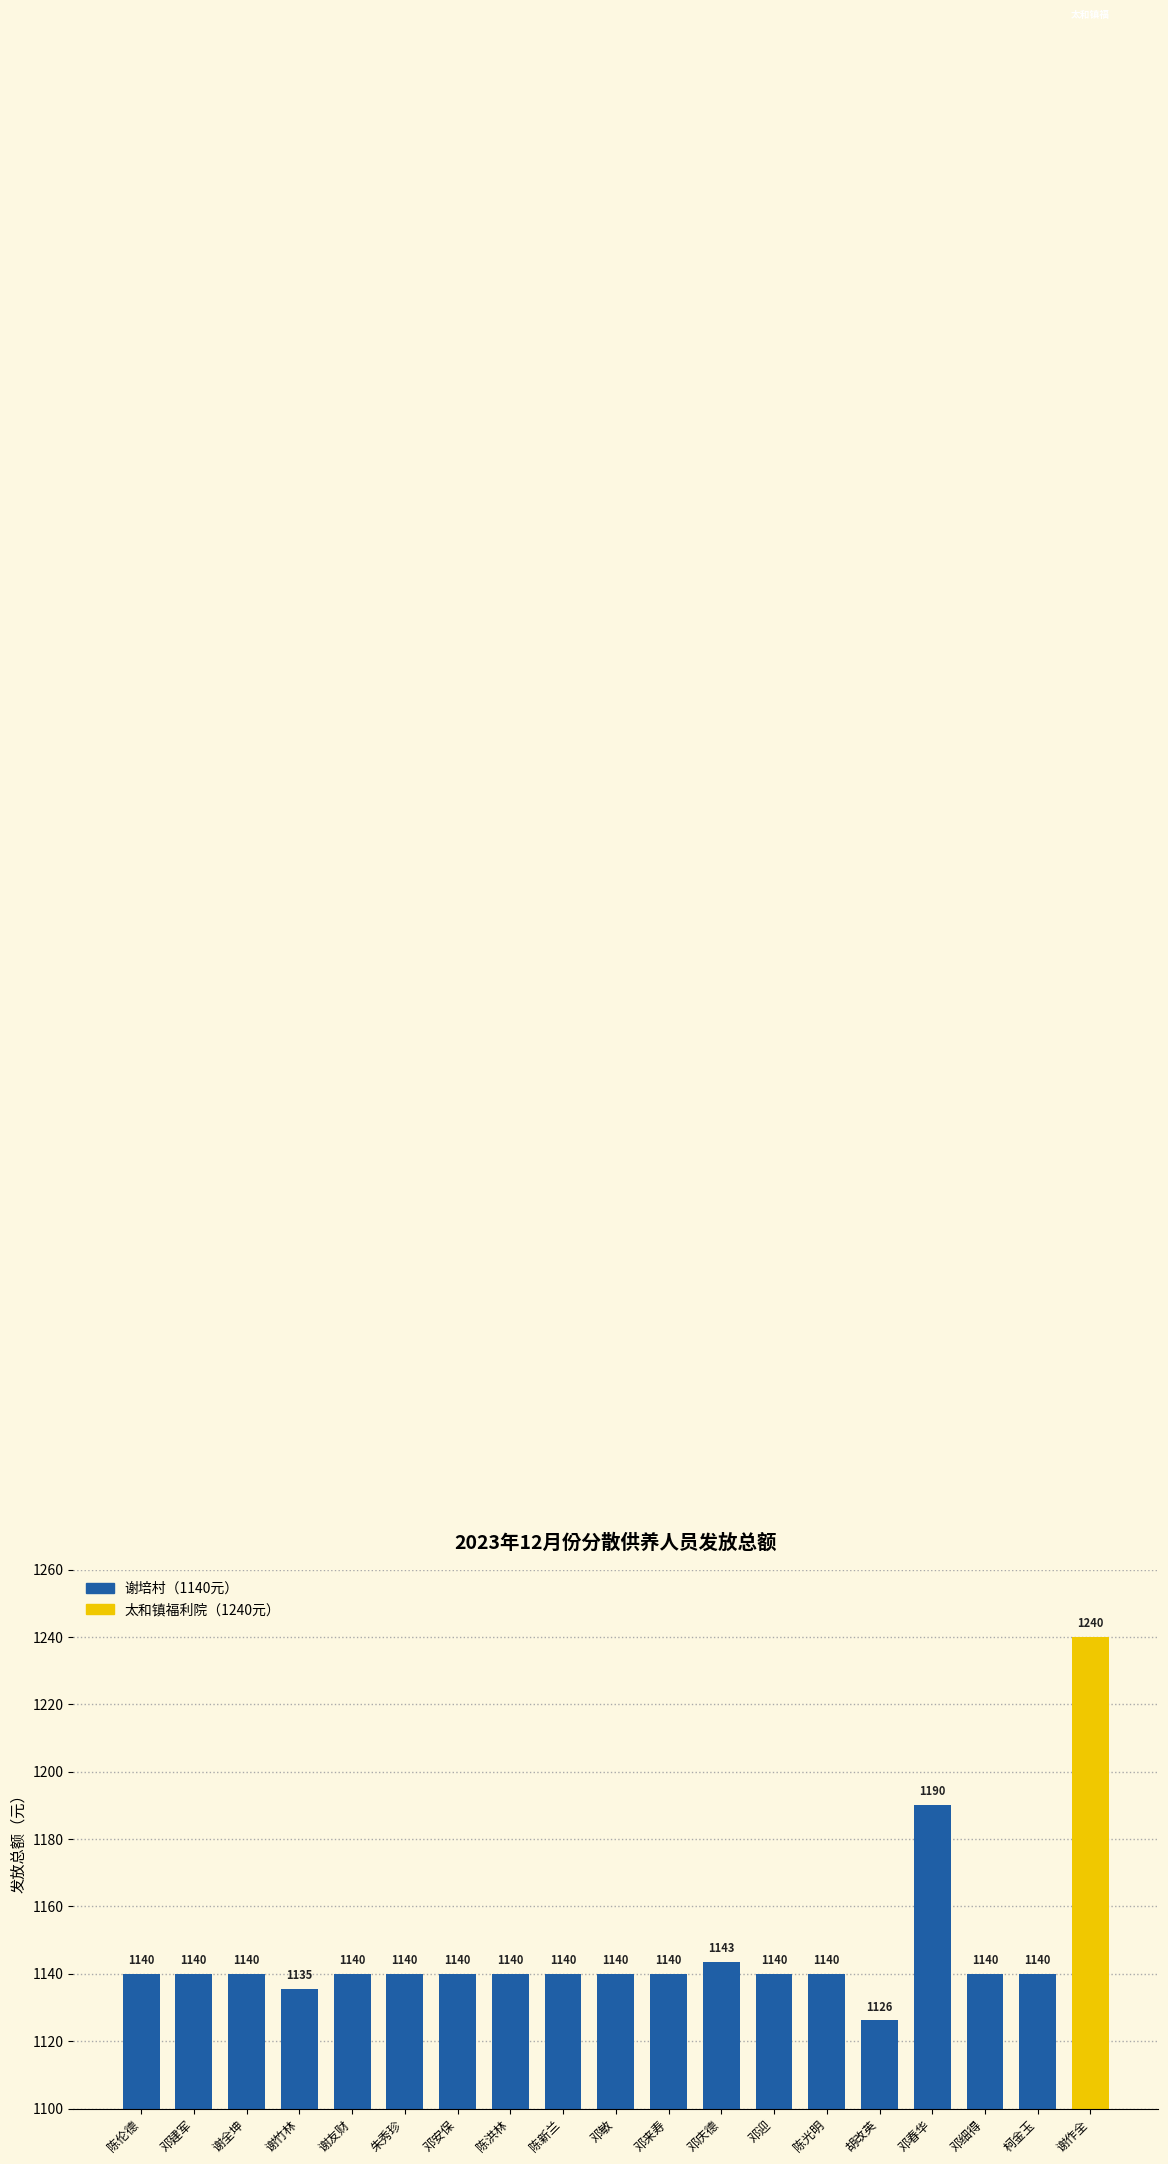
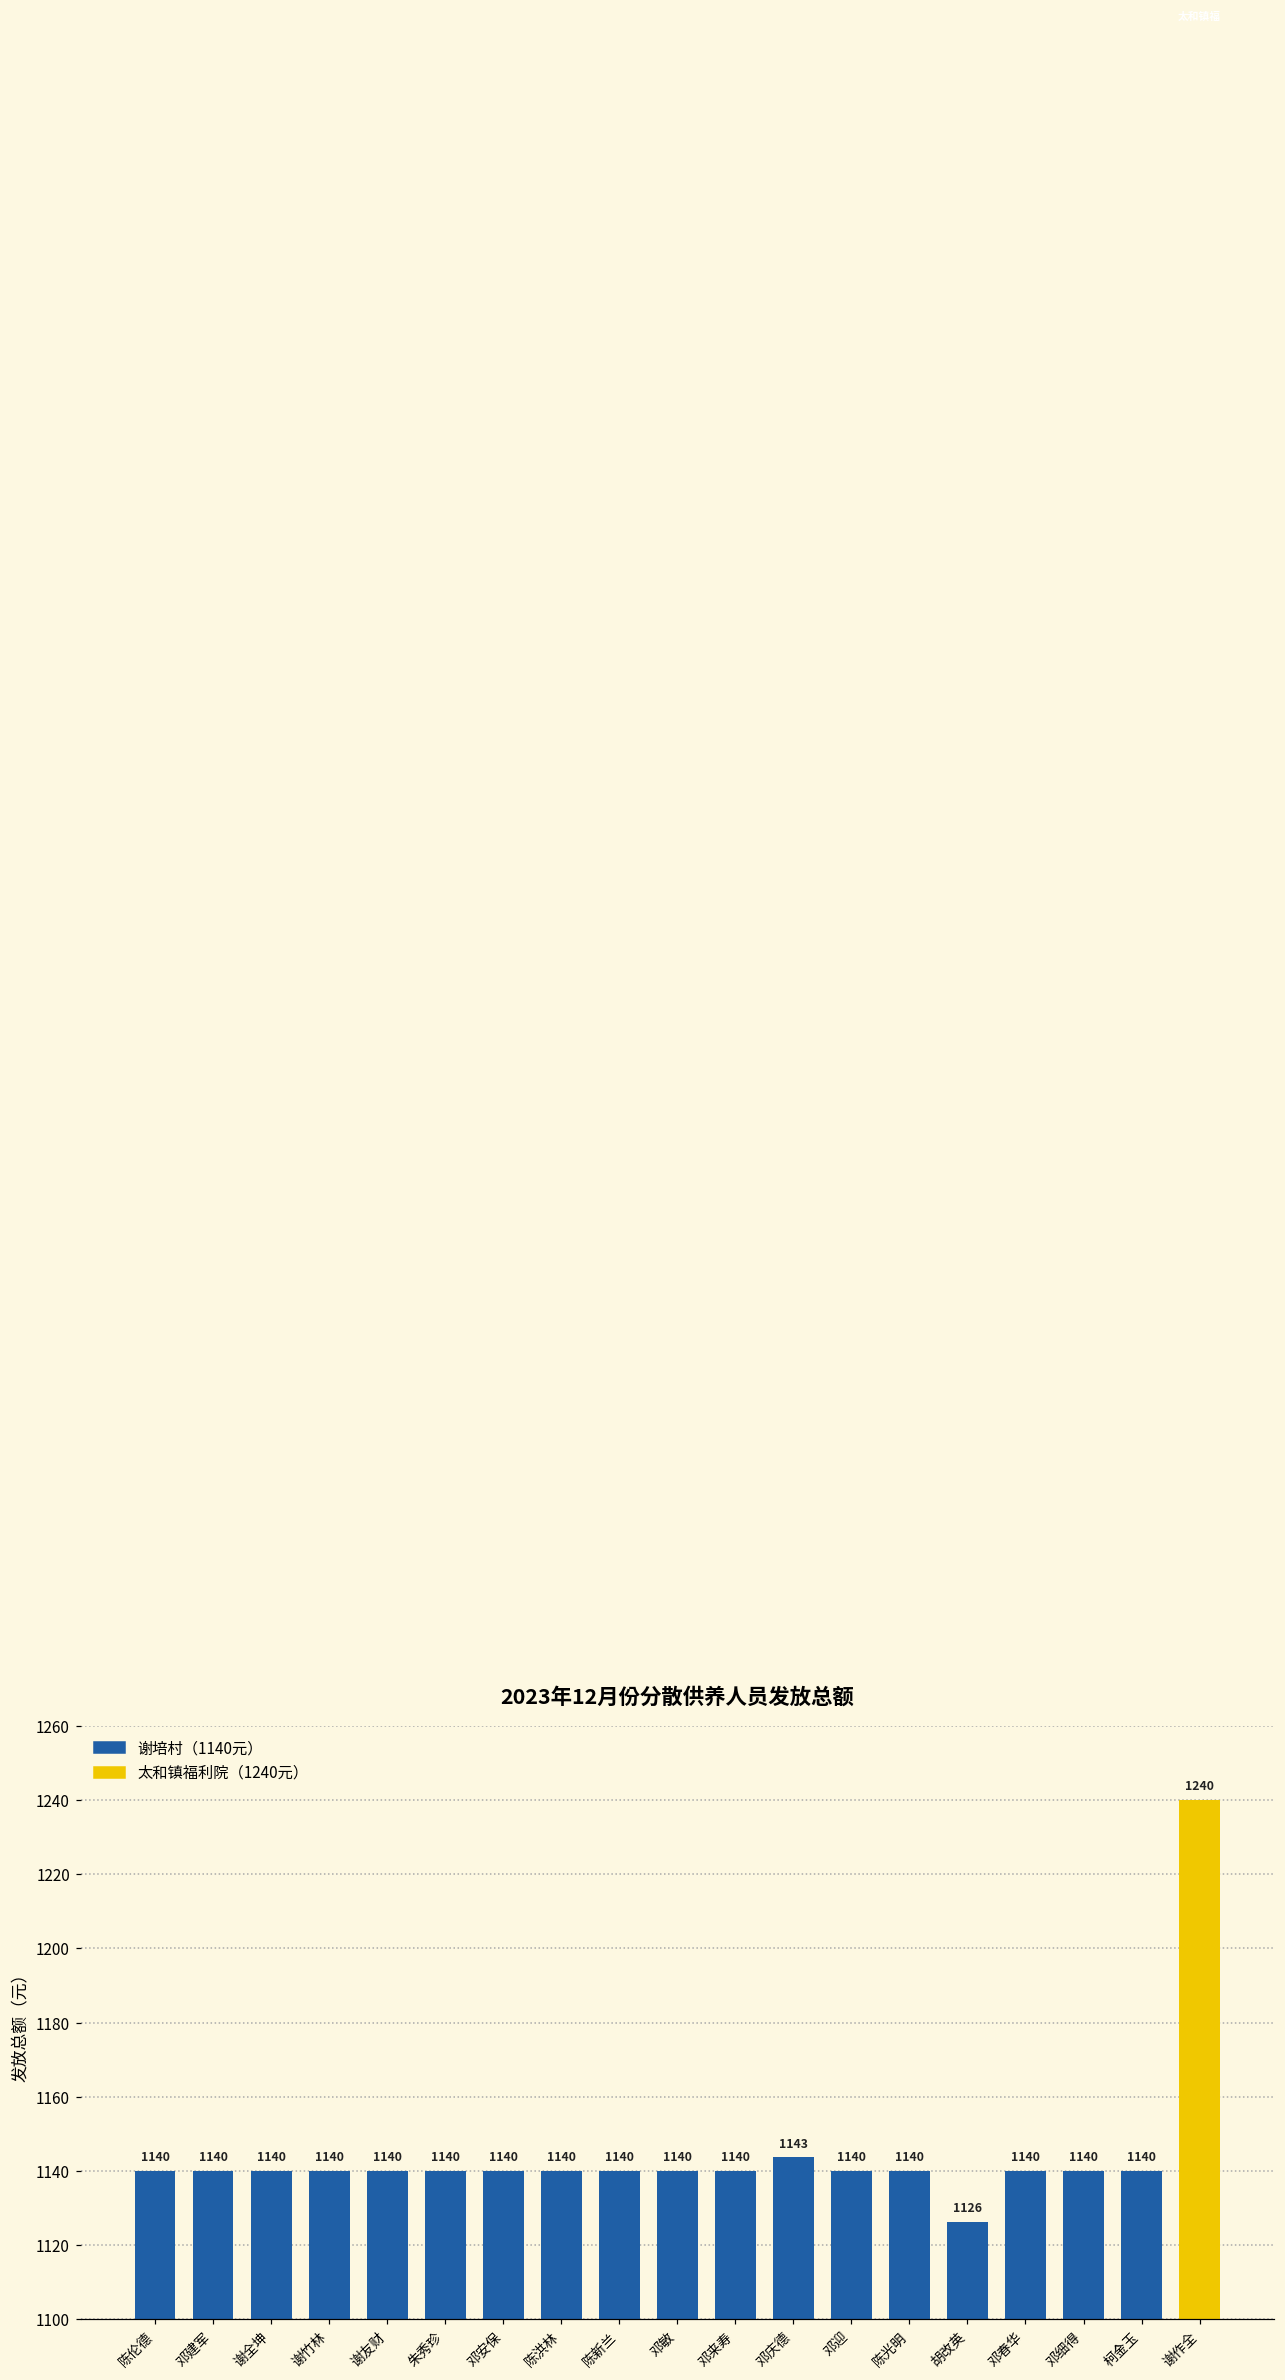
  {
    "陈伦德": 1140,
    "邓建军": 1140,
    "谢全坤": 1140,
-   "谢竹林": 1135,
+   "谢竹林": 1140,
    "谢友财": 1140,
    "朱秀珍": 1140,
    "邓安保": 1140,
    "陈洪林": 1140,
    "陈新兰": 1140,
    "邓敏": 1140,
    "邓来寿": 1140,
    "邓迎": 1140,
    "陈光明": 1140,
    "胡改英": 1126,
-   "邓春华": 1190,
+   "邓春华": 1140,
    "邓细得": 1140,
    "柯金玉": 1140,
    "谢作全": 1240
  }
